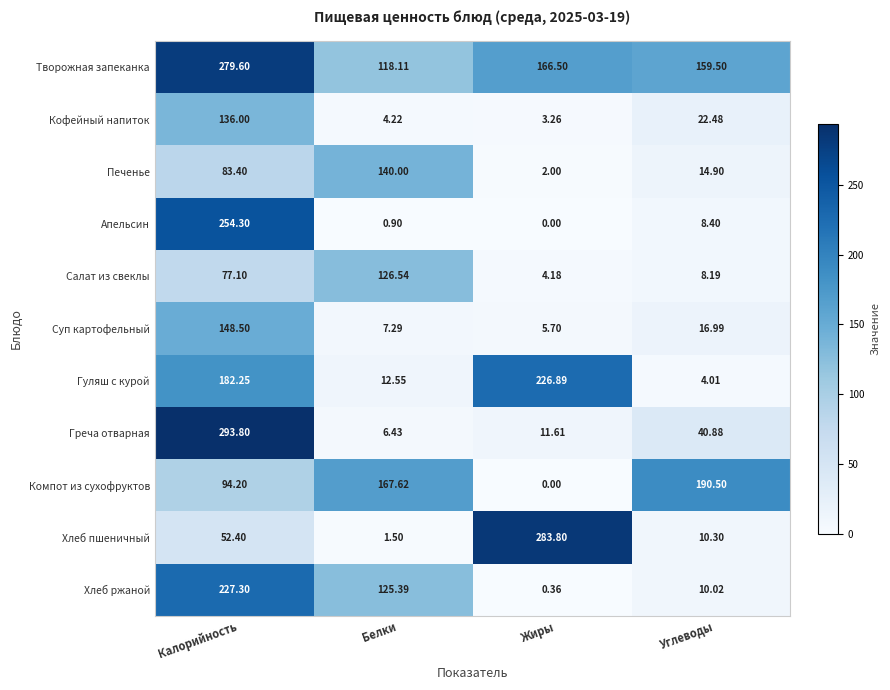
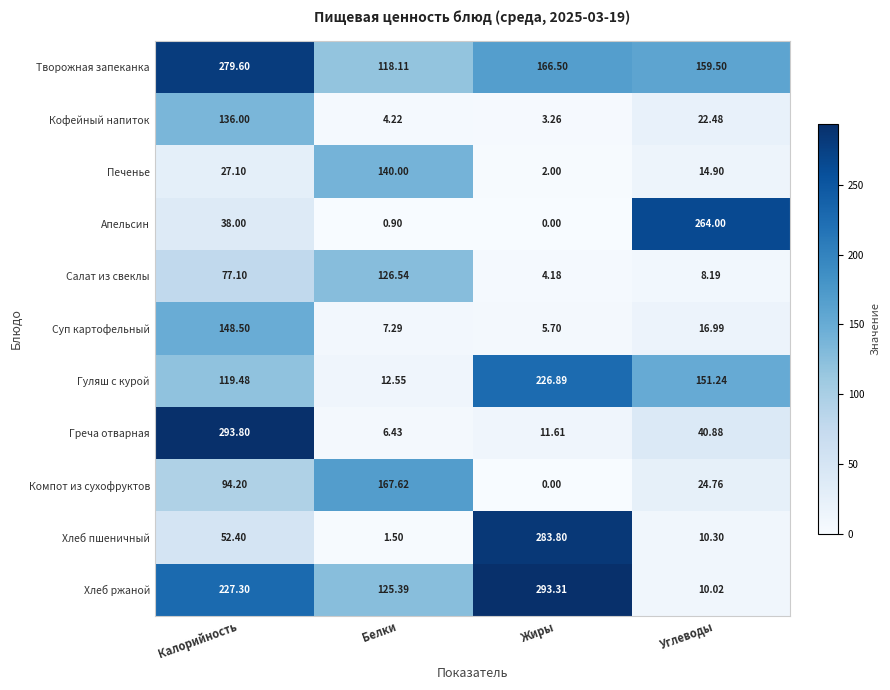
  {
    "Творожная запеканка": {
      "Калорийность": 279.60,
      "Белки": 118.11,
      "Жиры": 166.50,
      "Углеводы": 159.50
    },
    "Кофейный напиток": {
      "Калорийность": 136.00,
      "Белки": 4.22,
      "Жиры": 3.26,
      "Углеводы": 22.48
    },
    "Печенье": {
-     "Калорийность": 83.40,
+     "Калорийность": 27.10,
      "Белки": 140.00,
      "Жиры": 2.00,
      "Углеводы": 14.90
    },
    "Апельсин": {
-     "Калорийность": 254.30,
+     "Калорийность": 38.00,
      "Белки": 0.90,
      "Жиры": 0.00,
-     "Углеводы": 8.40
+     "Углеводы": 264.00
    },
    "Салат из свеклы": {
      "Калорийность": 77.10,
      "Белки": 126.54,
      "Жиры": 4.18,
      "Углеводы": 8.19
    },
    "Суп картофельный": {
      "Калорийность": 148.50,
      "Белки": 7.29,
      "Жиры": 5.70,
      "Углеводы": 16.99
    },
    "Гуляш с курой": {
-     "Калорийность": 182.25,
+     "Калорийность": 119.48,
      "Белки": 12.55,
      "Жиры": 226.89,
-     "Углеводы": 4.01
+     "Углеводы": 151.24
    },
    "Греча отварная": {
      "Калорийность": 293.80,
      "Белки": 6.43,
      "Жиры": 11.61,
      "Углеводы": 40.88
    },
    "Компот из сухофруктов": {
      "Калорийность": 94.20,
      "Белки": 167.62,
      "Жиры": 0.00,
-     "Углеводы": 190.50
+     "Углеводы": 24.76
    },
    "Хлеб пшеничный": {
      "Калорийность": 52.40,
      "Белки": 1.50,
      "Жиры": 283.80,
      "Углеводы": 10.30
    },
    "Хлеб ржаной": {
      "Калорийность": 227.30,
      "Белки": 125.39,
-     "Жиры": 0.36,
+     "Жиры": 293.31,
      "Углеводы": 10.02
    }
  }
